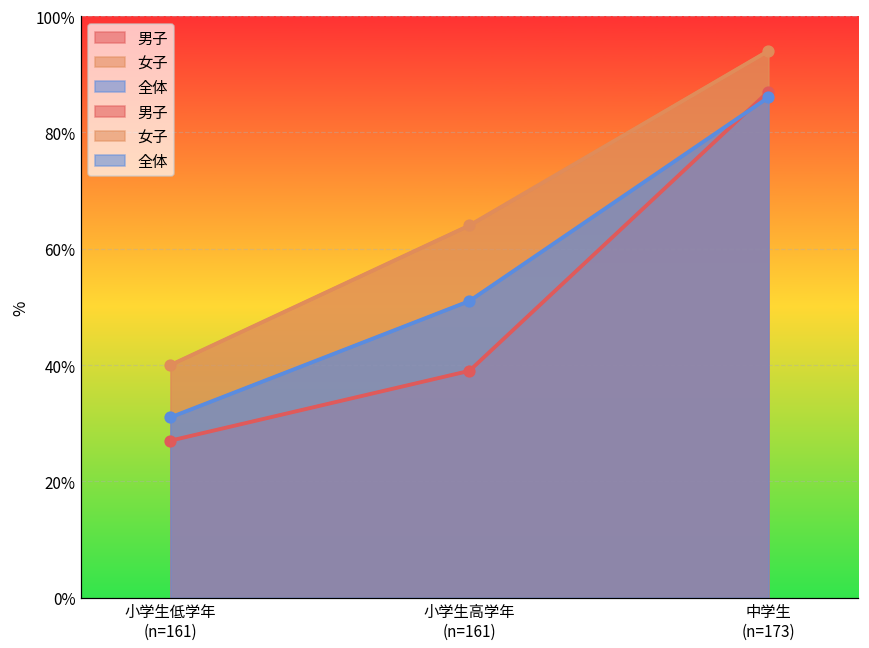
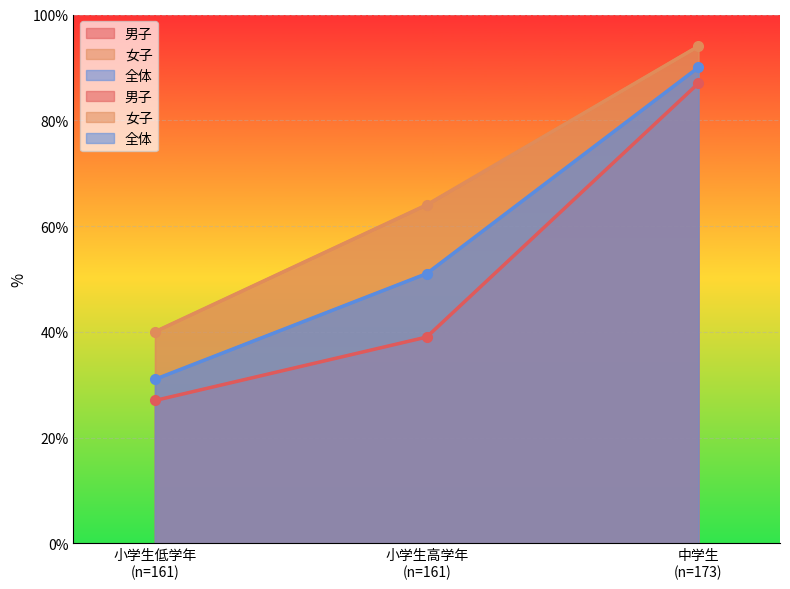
  {
    "全体": {
      "小学生低学年 (n=161)": "31%",
      "小学生高学年 (n=161)": "51%",
-     "中学生 (n=173)": "86%"
+     "中学生 (n=173)": "90%"
    }
  }
